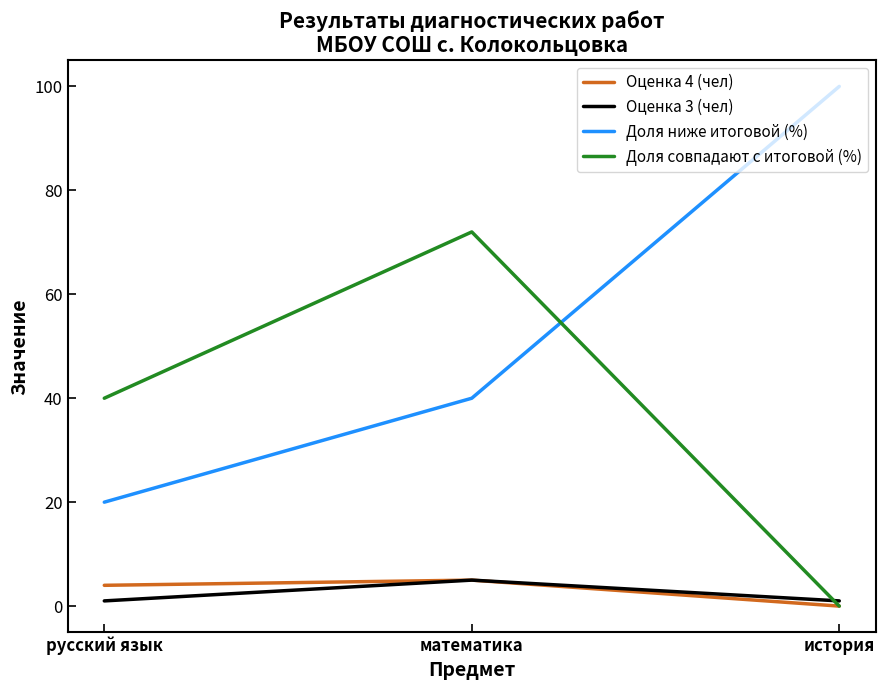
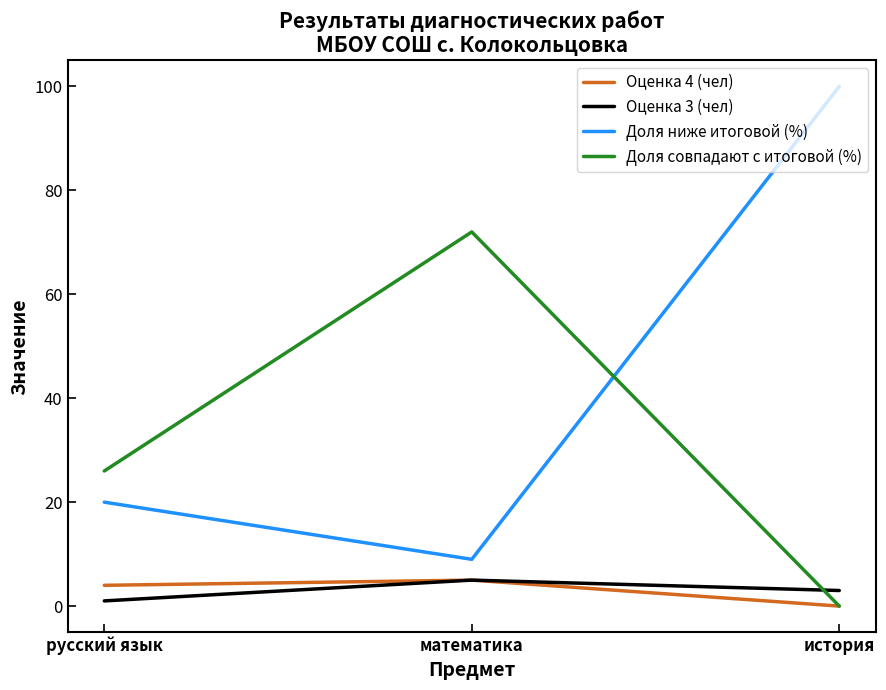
  {
    "Оценка 4 (чел)": {
      "русский язык": 4
    },
    "Оценка 3 (чел)": {
      "русский язык": 1,
-     "история": 1
+     "история": 3
    },
    "Доля ниже итоговой (%)": {
      "русский язык": 20,
-     "математика": 40
+     "математика": 9
    },
    "Доля совпадают с итоговой (%)": {
-     "русский язык": 40,
+     "русский язык": 26,
      "математика": 72
    }
  }
